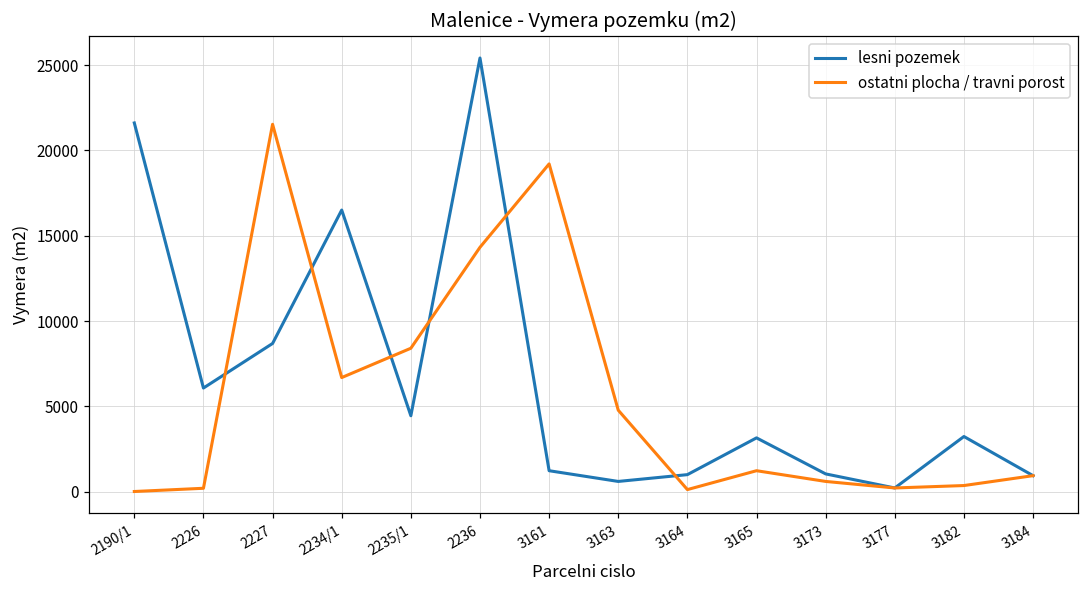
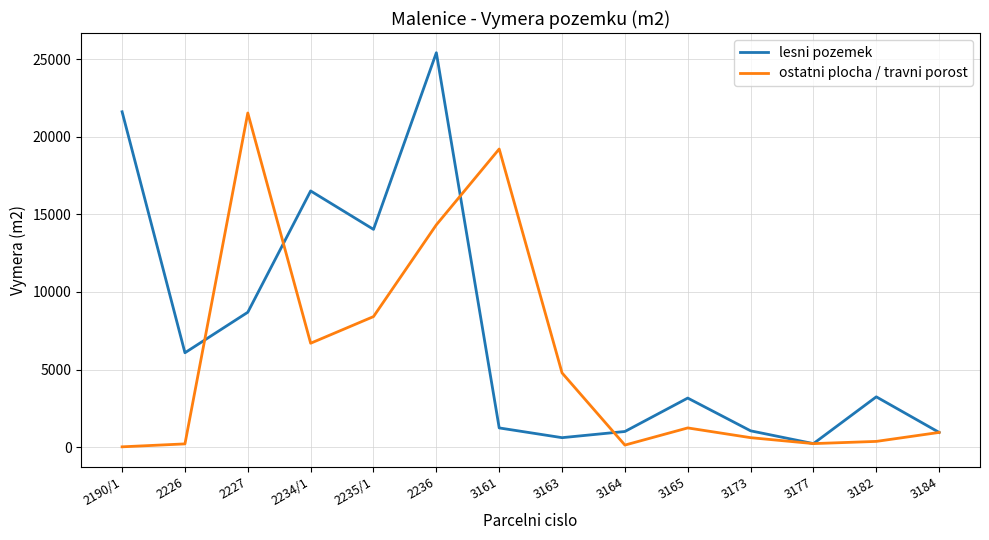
  {
    "lesni pozemek": {
      "2190/1": 21600,
      "2226": 6100,
      "2227": 8700,
      "2234/1": 16500,
-     "2235/1": 4500,
+     "2235/1": 14000,
      "2236": 25400,
      "3161": 1200,
      "3163": 600,
      "3164": 1000,
      "3165": 3200,
      "3173": 1100,
      "3182": 3200
    },
    "ostatni plocha / travni porost": {
      "2190/1": 0,
      "2226": 200,
      "2227": 21500,
      "2234/1": 6700,
      "2235/1": 8400,
      "2236": 14300,
      "3161": 19200,
      "3163": 4800,
      "3164": 100,
      "3165": 1200,
      "3173": 600,
      "3182": 400
    }
  }
